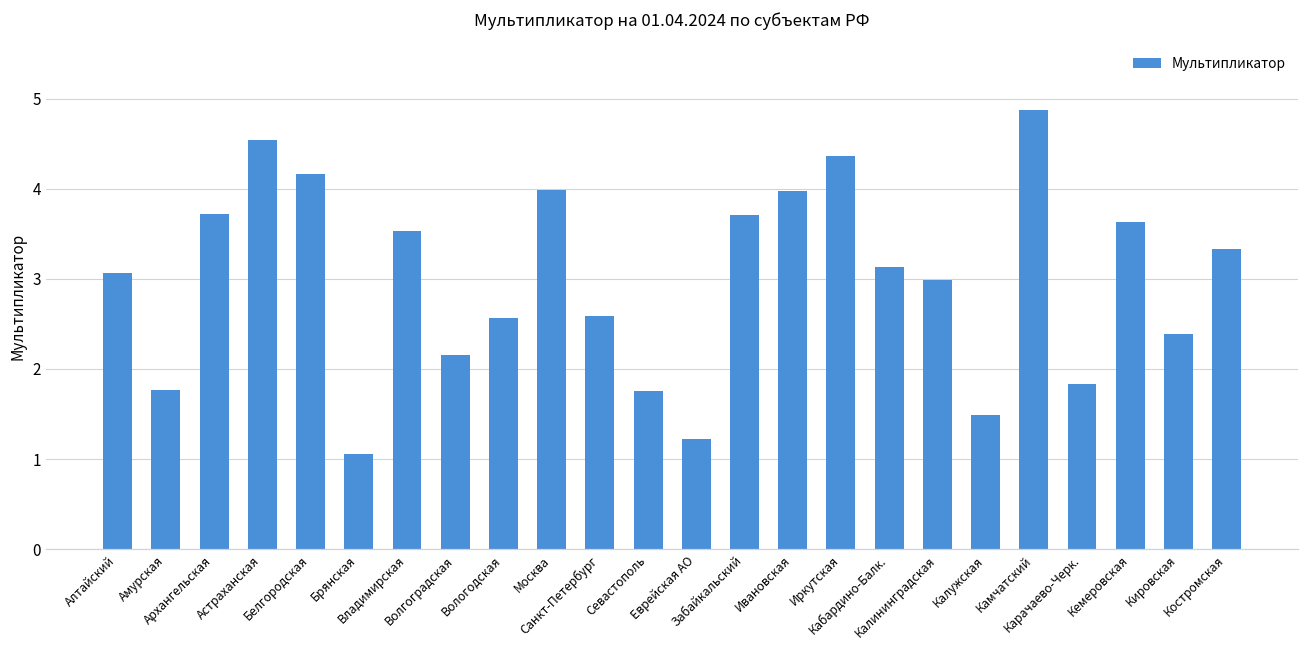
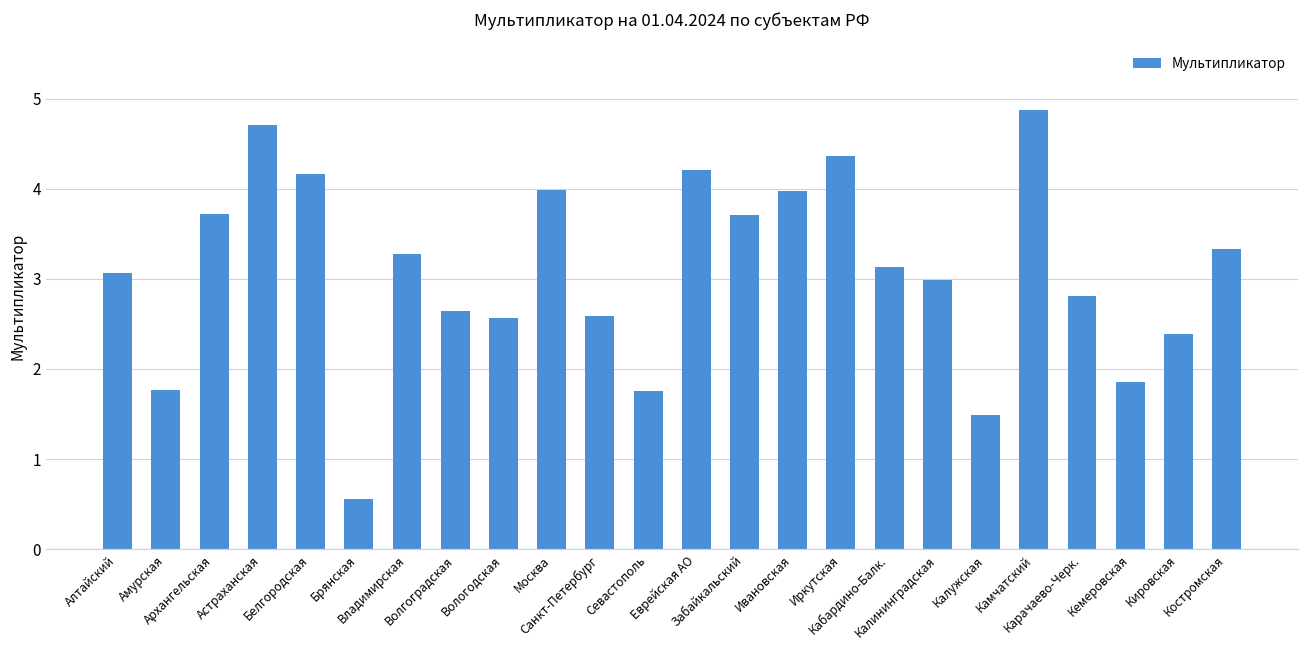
  {
    "Алтайский": 3.1,
    "Амурская": 1.8,
    "Архангельская": 3.7,
-   "Астраханская": 4.5,
+   "Астраханская": 4.7,
    "Белгородская": 4.2,
-   "Брянская": 1.1,
-   "Владимирская": 3.5,
-   "Волгоградская": 2.2,
+   "Брянская": 0.6,
+   "Владимирская": 3.3,
+   "Волгоградская": 2.6,
    "Вологодская": 2.6,
    "Москва": 4.0,
    "Санкт-Петербург": 2.6,
    "Севастополь": 1.8,
-   "Еврейская АО": 1.2,
+   "Еврейская АО": 4.2,
    "Забайкальский": 3.7,
    "Ивановская": 4.0,
    "Иркутская": 4.4,
    "Кабардино-Балк.": 3.1,
    "Калининградская": 3.0,
    "Калужская": 1.5,
    "Камчатский": 4.9,
-   "Карачаево-Черк.": 1.8,
-   "Кемеровская": 3.6,
+   "Карачаево-Черк.": 2.8,
+   "Кемеровская": 1.9,
    "Кировская": 2.4,
    "Костромская": 3.3
  }
